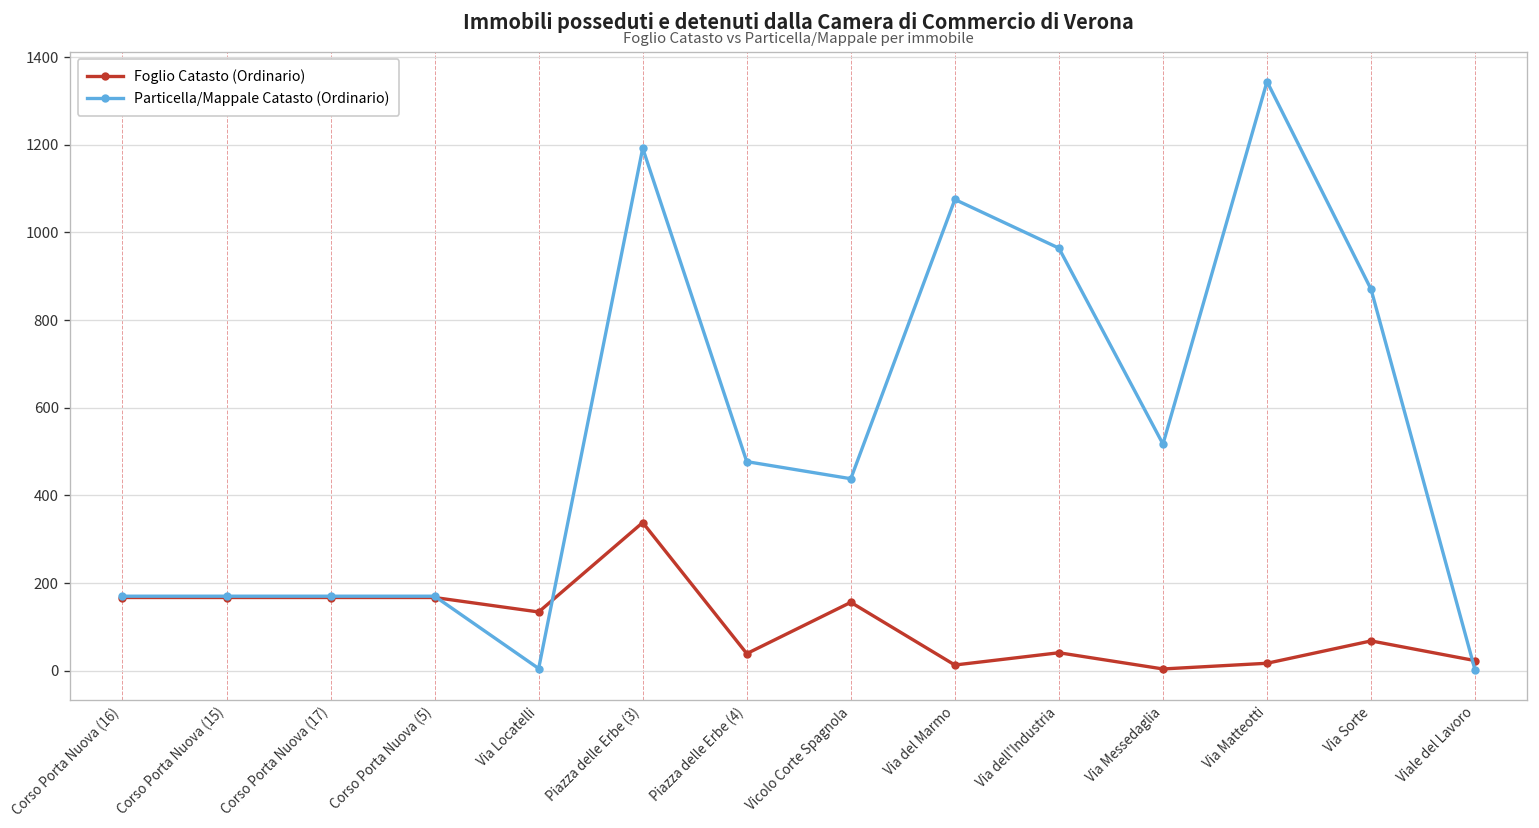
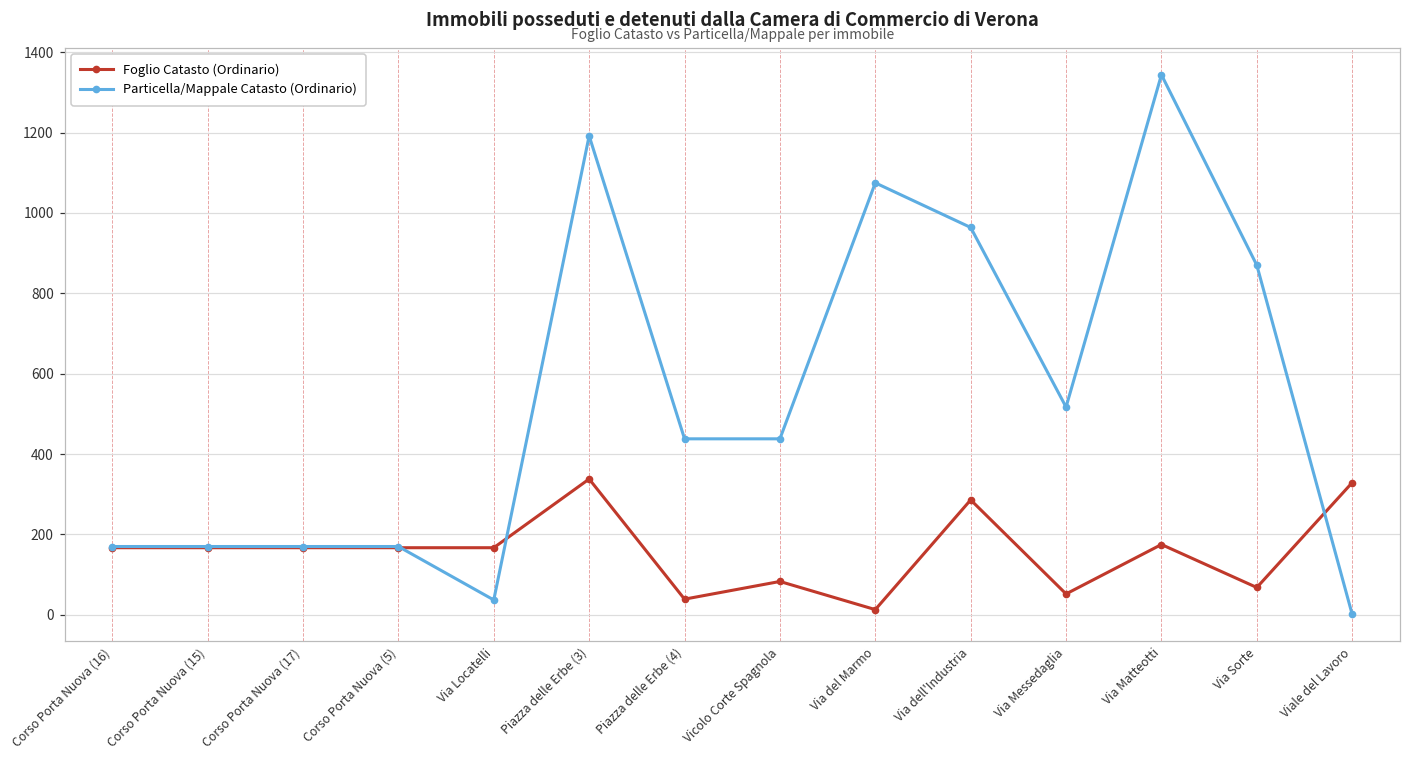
  {
    "Foglio Catasto (Ordinario)": {
-     "Via Locatelli": 130,
+     "Via Locatelli": 170,
      "Piazza delle Erbe (3)": 340,
      "Piazza delle Erbe (4)": 40,
-     "Vicolo Corte Spagnola": 160,
+     "Vicolo Corte Spagnola": 80,
      "Via del Marmo": 10,
-     "Via dell'Industria": 40,
-     "Via Messedaglia": 0,
-     "Via Matteotti": 20,
+     "Via dell'Industria": 290,
+     "Via Messedaglia": 50,
+     "Via Matteotti": 180,
      "Via Sorte": 70,
-     "Viale del Lavoro": 20
+     "Viale del Lavoro": 330
    },
    "Particella/Mappale Catasto (Ordinario)": {
-     "Via Locatelli": 10,
+     "Via Locatelli": 40,
      "Piazza delle Erbe (3)": 1190,
-     "Piazza delle Erbe (4)": 480,
+     "Piazza delle Erbe (4)": 440,
      "Vicolo Corte Spagnola": 440,
      "Via del Marmo": 1080,
      "Via dell'Industria": 960,
      "Via Messedaglia": 520,
      "Via Matteotti": 1340,
      "Via Sorte": 870,
      "Viale del Lavoro": 0
    }
  }
